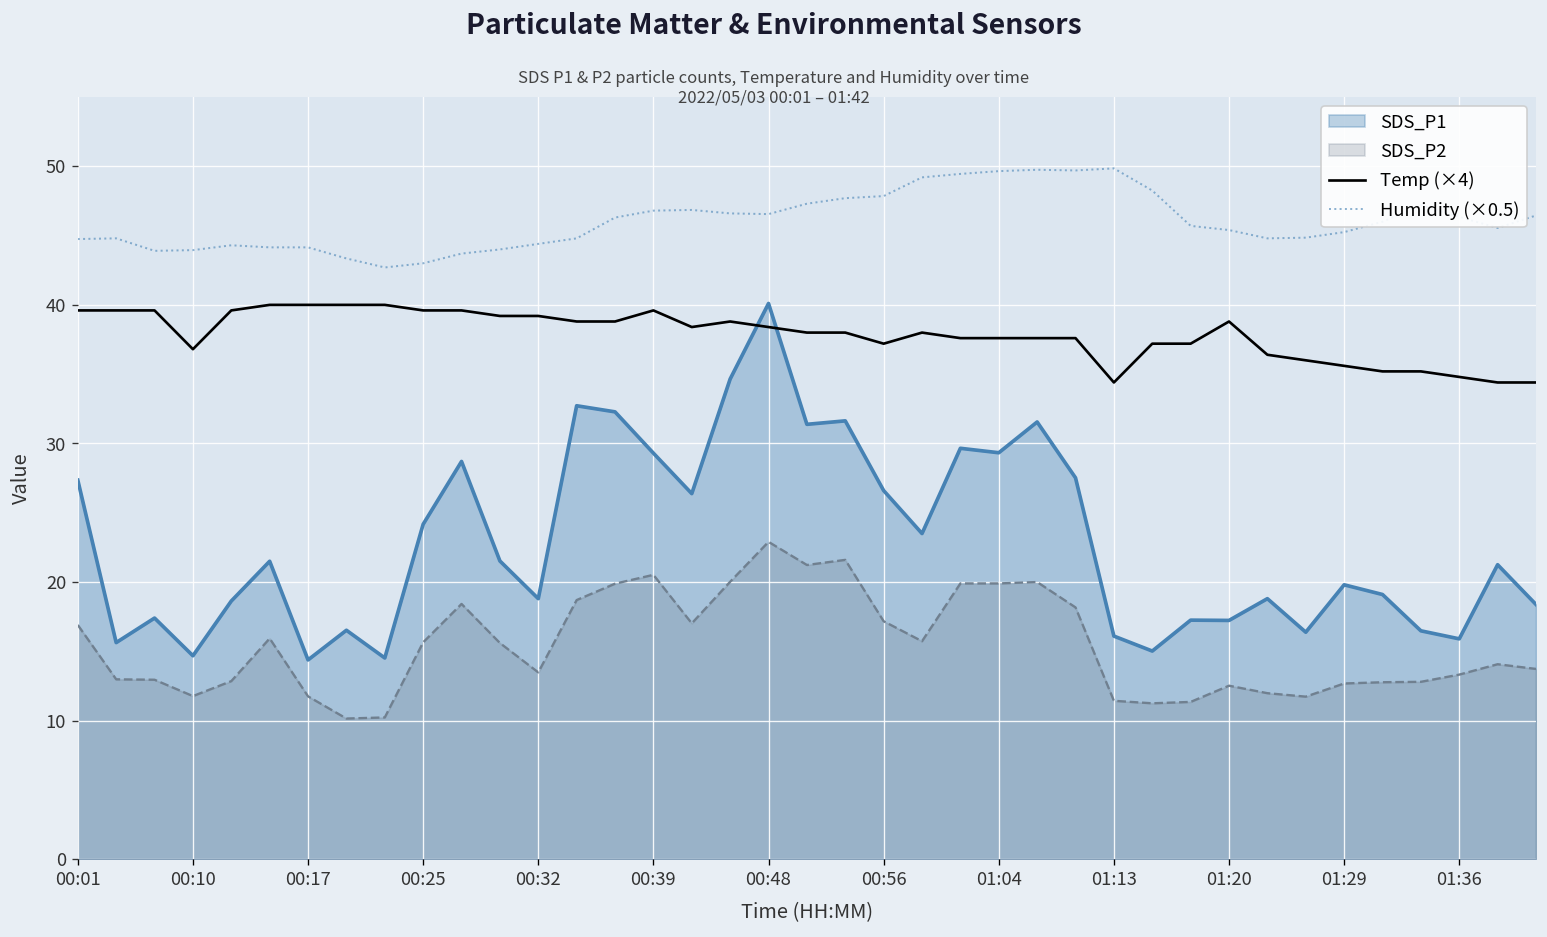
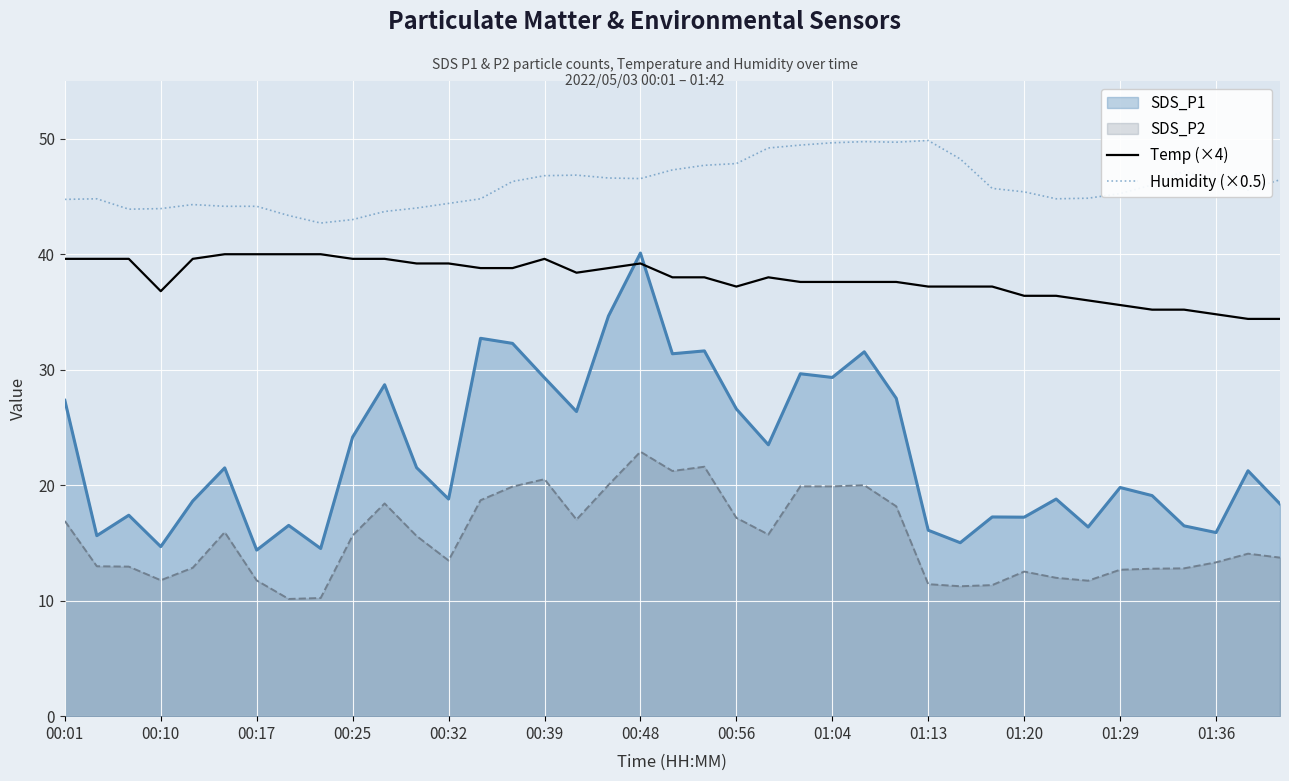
  {
    "Temp (×4)": {
      "00:01": 39.6,
      "00:10": 36.8,
      "00:17": 40.0,
      "00:25": 39.6,
      "00:32": 39.2,
      "00:39": 39.6,
-     "00:48": 38.4,
+     "00:48": 39.2,
      "00:56": 37.2,
      "01:04": 37.6,
-     "01:13": 34.4,
-     "01:20": 38.8,
+     "01:13": 37.2,
+     "01:20": 36.4,
      "01:29": 35.6,
      "01:36": 34.8
    }
  }
